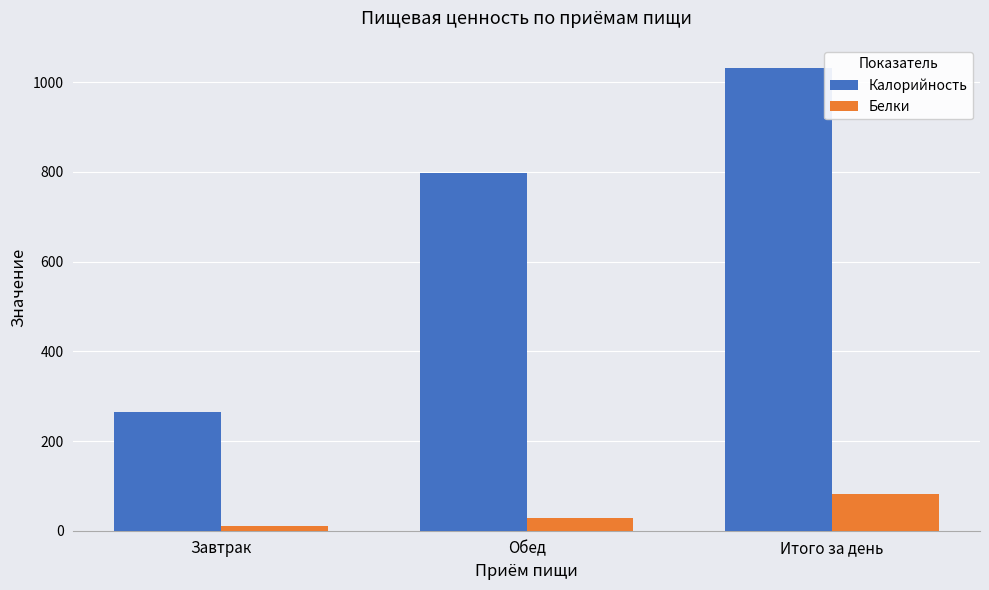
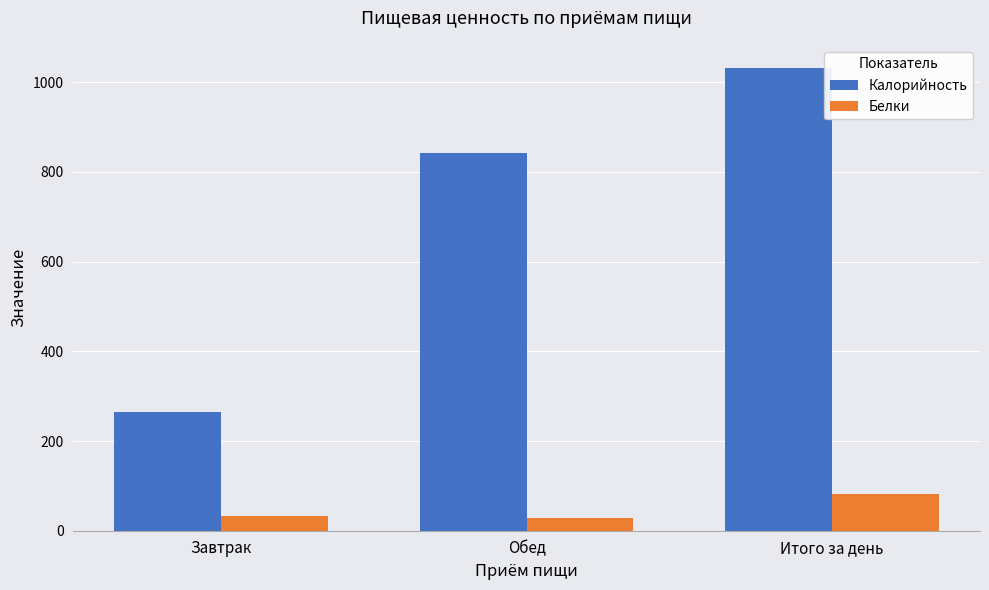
  {
    "Калорийность": {
      "Завтрак": 260,
-     "Обед": 800,
+     "Обед": 840,
      "Итого за день": 1030
    },
    "Белки": {
-     "Завтрак": 10,
+     "Завтрак": 30,
      "Обед": 30,
      "Итого за день": 80
    }
  }
